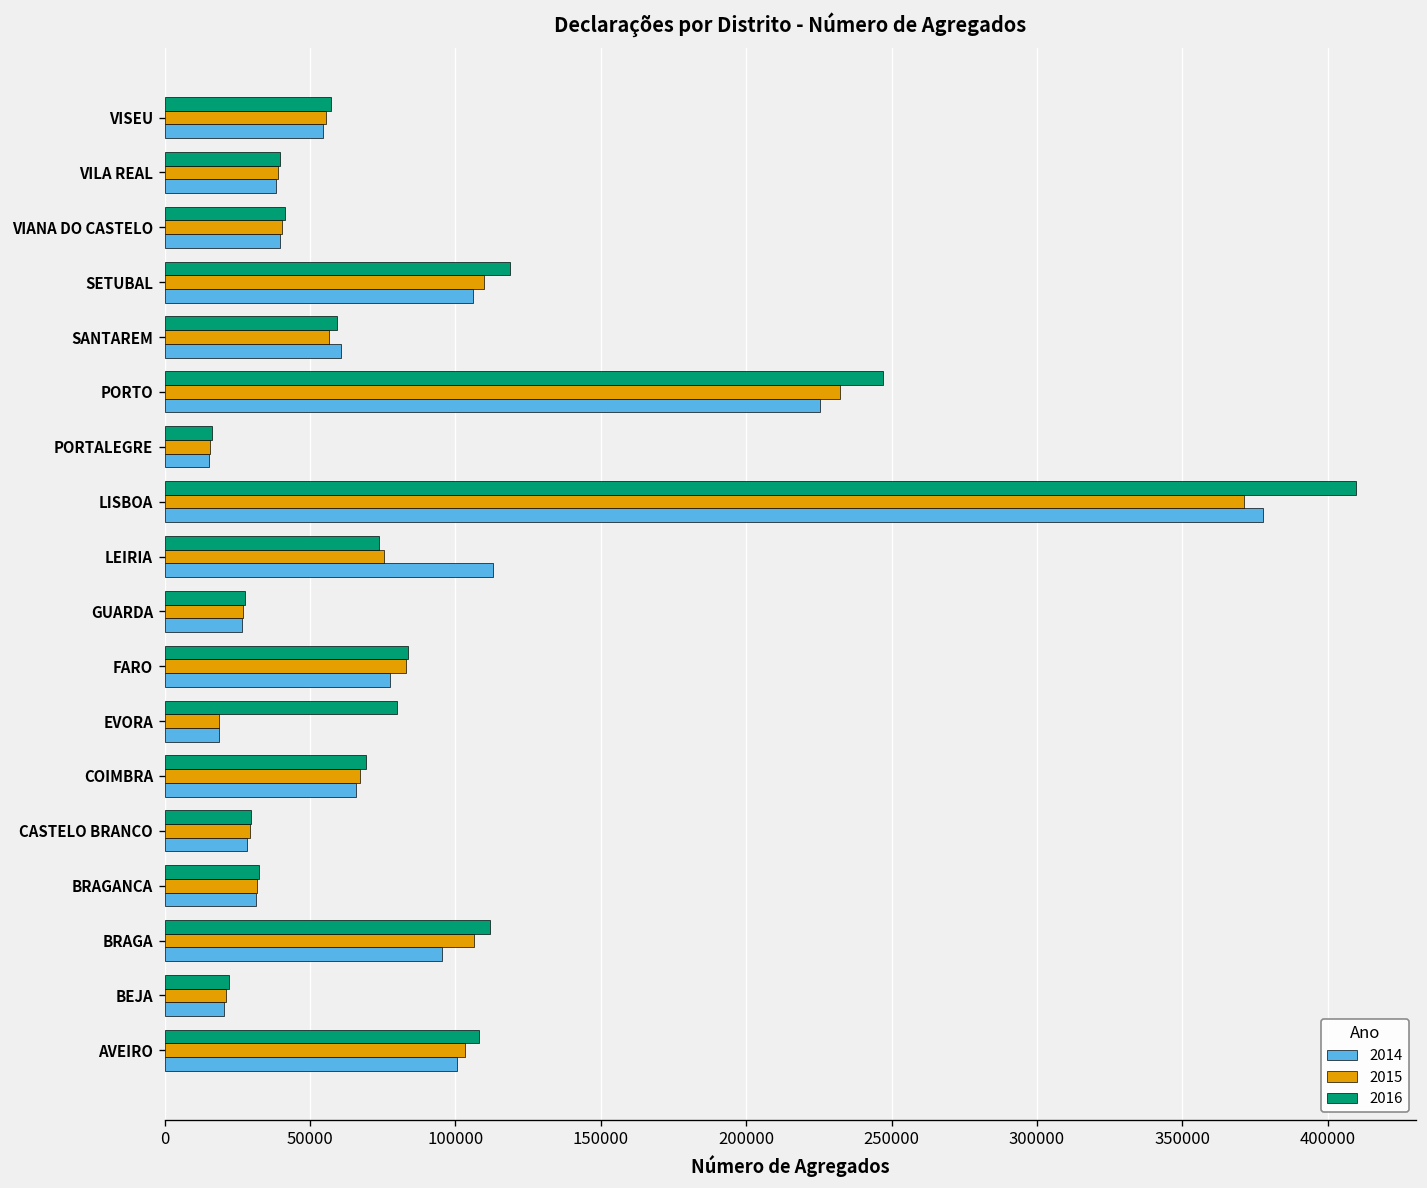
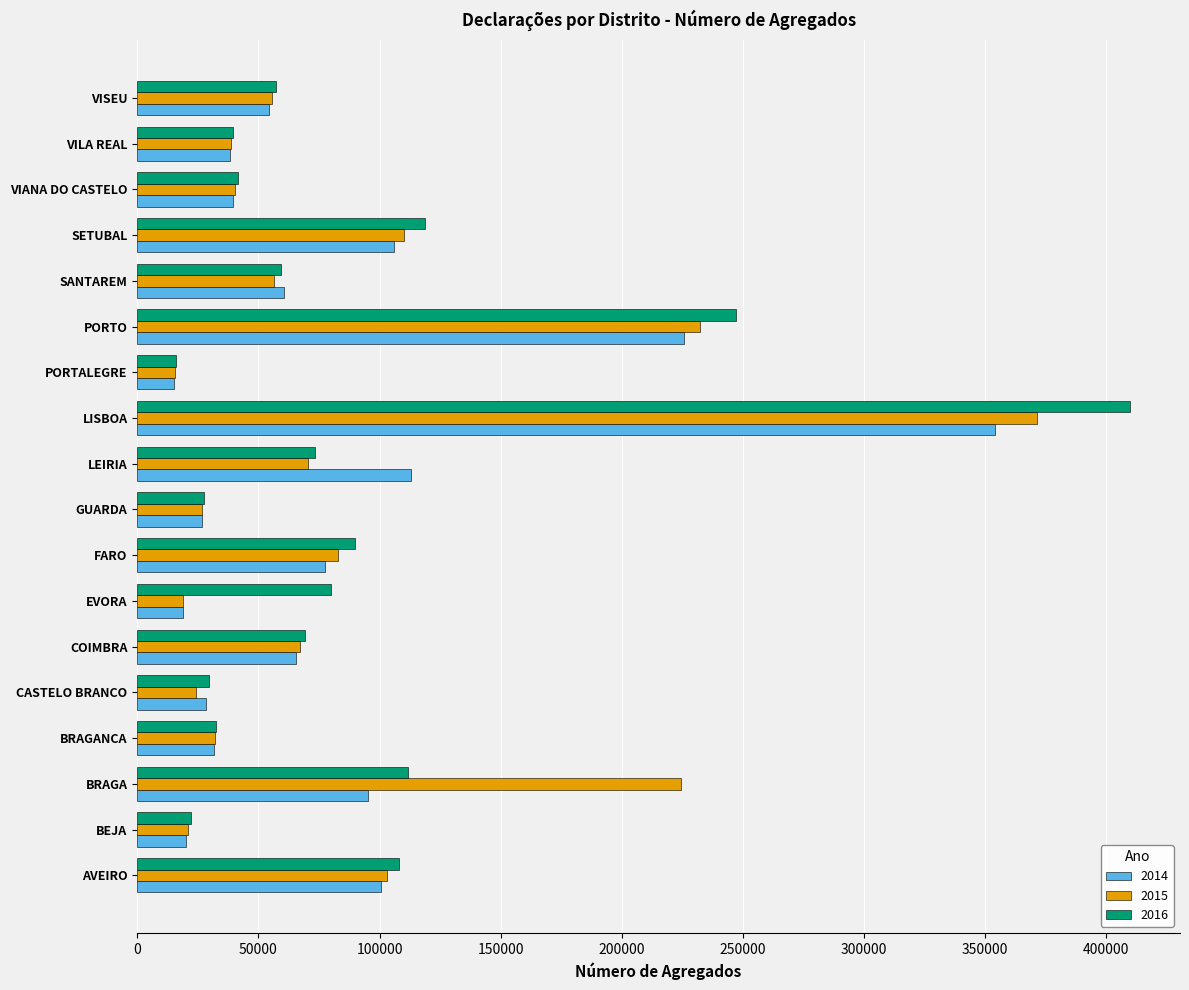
  {
    "2014": {
      "VISEU": 55000,
      "VILA REAL": 38000,
      "VIANA DO CASTELO": 40000,
      "SETUBAL": 106000,
      "SANTAREM": 61000,
      "PORTO": 226000,
      "PORTALEGRE": 15000,
-     "LISBOA": 378000,
+     "LISBOA": 354000,
      "LEIRIA": 113000,
      "GUARDA": 27000,
      "FARO": 77000,
      "EVORA": 19000,
      "COIMBRA": 66000,
      "CASTELO BRANCO": 28000,
      "BRAGANCA": 32000,
      "BRAGA": 95000,
      "BEJA": 20000,
      "AVEIRO": 101000
    },
    "2015": {
      "VISEU": 56000,
      "VILA REAL": 39000,
      "VIANA DO CASTELO": 40000,
      "SETUBAL": 110000,
      "SANTAREM": 56000,
      "PORTO": 232000,
      "PORTALEGRE": 15000,
      "LISBOA": 371000,
-     "LEIRIA": 75000,
+     "LEIRIA": 70000,
      "GUARDA": 27000,
      "FARO": 83000,
      "EVORA": 19000,
      "COIMBRA": 67000,
-     "CASTELO BRANCO": 29000,
+     "CASTELO BRANCO": 24000,
      "BRAGANCA": 32000,
-     "BRAGA": 106000,
+     "BRAGA": 224000,
      "BEJA": 21000,
      "AVEIRO": 103000
    },
    "2016": {
      "VISEU": 57000,
      "VILA REAL": 40000,
      "VIANA DO CASTELO": 41000,
      "SETUBAL": 119000,
      "SANTAREM": 59000,
      "PORTO": 247000,
      "PORTALEGRE": 16000,
      "LISBOA": 410000,
      "LEIRIA": 74000,
      "GUARDA": 27000,
-     "FARO": 84000,
+     "FARO": 90000,
      "EVORA": 80000,
      "COIMBRA": 69000,
      "CASTELO BRANCO": 30000,
      "BRAGANCA": 32000,
      "BRAGA": 112000,
      "BEJA": 22000,
      "AVEIRO": 108000
    }
  }
